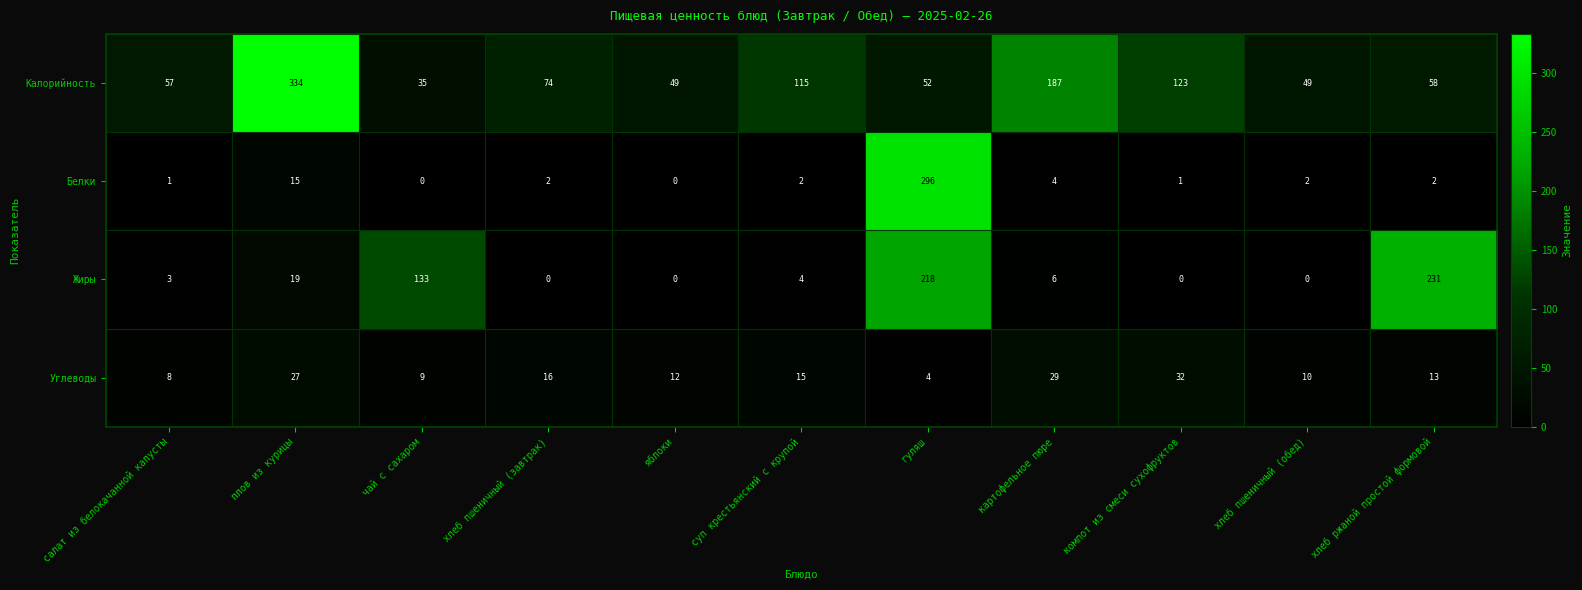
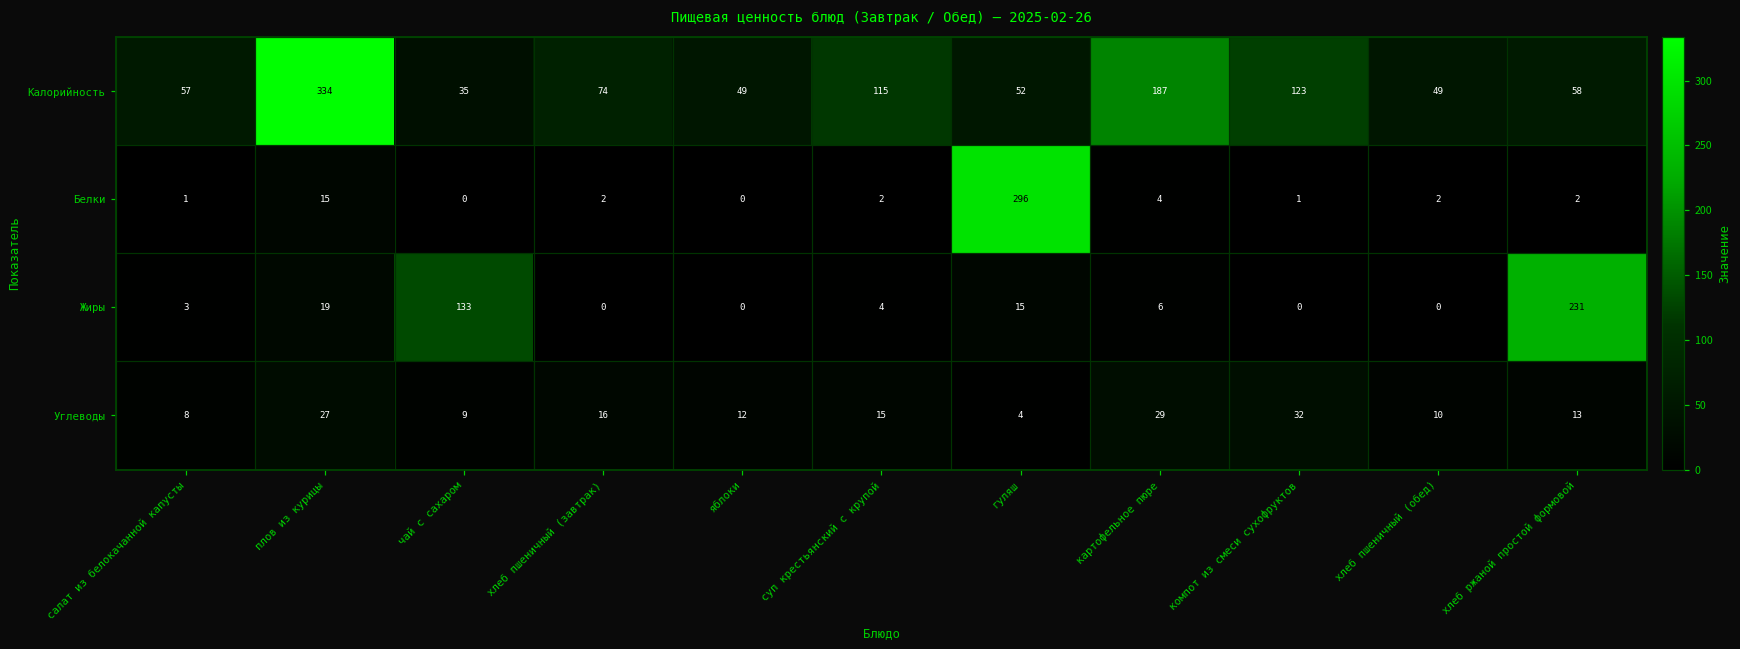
  {
    "Калорийность": {
      "салат из белокачанной капусты": 57,
      "плов из курицы": 334,
      "чай с сахаром": 35,
      "хлеб пшеничный (завтрак)": 74,
      "яблоки": 49,
      "суп крестьянский с крупой": 115,
      "гуляш": 52,
      "картофельное пюре": 187,
      "компот из смеси сухофруктов": 123,
      "хлеб пшеничный (обед)": 49,
      "хлеб ржаной простой формовой": 58
    },
    "Белки": {
      "салат из белокачанной капусты": 1,
      "плов из курицы": 15,
      "чай с сахаром": 0,
      "хлеб пшеничный (завтрак)": 2,
      "яблоки": 0,
      "суп крестьянский с крупой": 2,
      "гуляш": 296,
      "картофельное пюре": 4,
      "компот из смеси сухофруктов": 1,
      "хлеб пшеничный (обед)": 2,
      "хлеб ржаной простой формовой": 2
    },
    "Жиры": {
      "салат из белокачанной капусты": 3,
      "плов из курицы": 19,
      "чай с сахаром": 133,
      "хлеб пшеничный (завтрак)": 0,
      "яблоки": 0,
      "суп крестьянский с крупой": 4,
-     "гуляш": 218,
+     "гуляш": 15,
      "картофельное пюре": 6,
      "компот из смеси сухофруктов": 0,
      "хлеб пшеничный (обед)": 0,
      "хлеб ржаной простой формовой": 231
    },
    "Углеводы": {
      "салат из белокачанной капусты": 8,
      "плов из курицы": 27,
      "чай с сахаром": 9,
      "хлеб пшеничный (завтрак)": 16,
      "яблоки": 12,
      "суп крестьянский с крупой": 15,
      "гуляш": 4,
      "картофельное пюре": 29,
      "компот из смеси сухофруктов": 32,
      "хлеб пшеничный (обед)": 10,
      "хлеб ржаной простой формовой": 13
    }
  }
